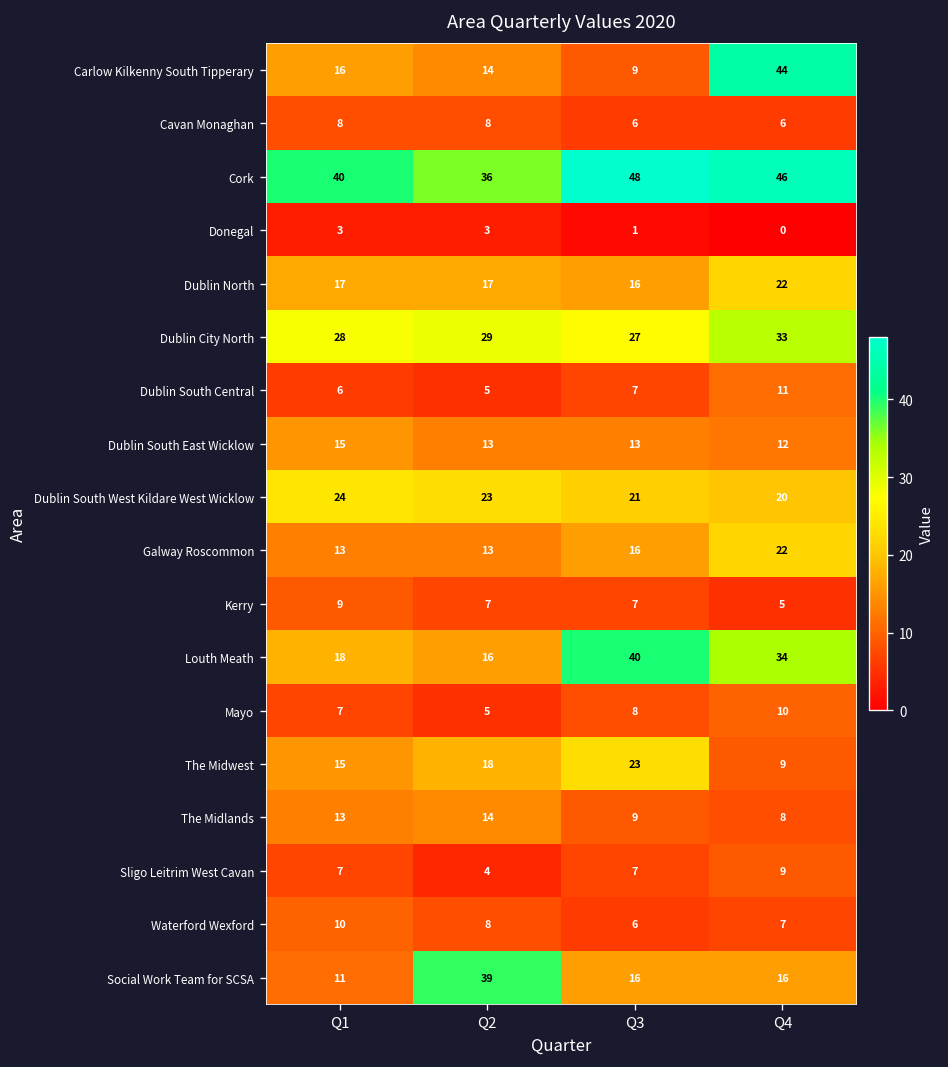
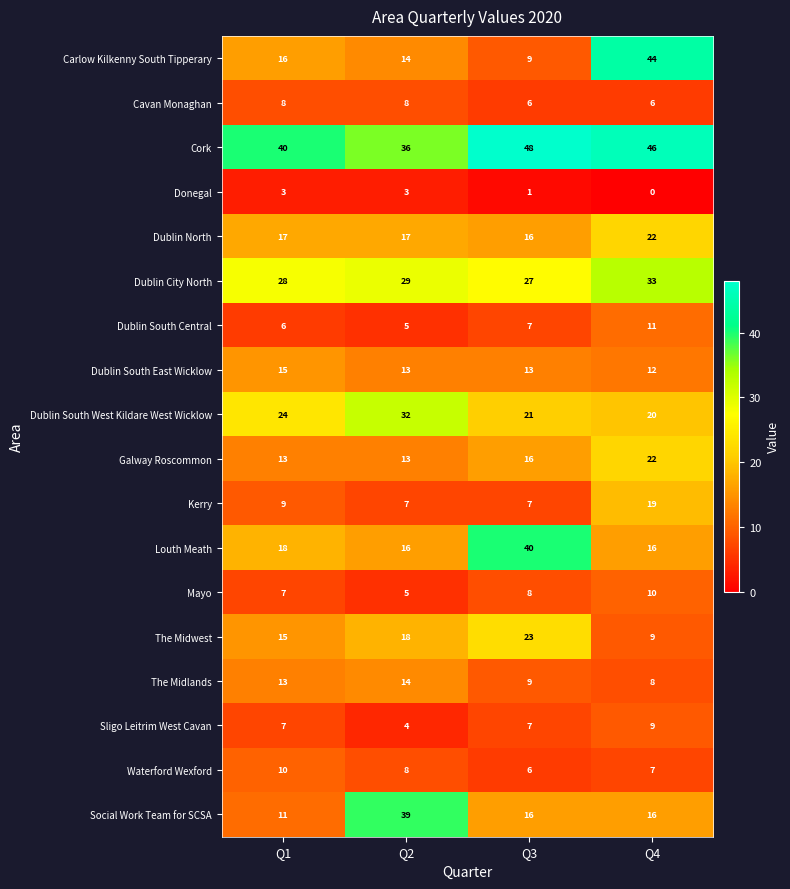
  {
    "Carlow Kilkenny South Tipperary": {
      "Q1": 16,
      "Q2": 14,
      "Q3": 9,
      "Q4": 44
    },
    "Cavan Monaghan": {
      "Q1": 8,
      "Q2": 8,
      "Q3": 6,
      "Q4": 6
    },
    "Cork": {
      "Q1": 40,
      "Q2": 36,
      "Q3": 48,
      "Q4": 46
    },
    "Donegal": {
      "Q1": 3,
      "Q2": 3,
      "Q3": 1,
      "Q4": 0
    },
    "Dublin North": {
      "Q1": 17,
      "Q2": 17,
      "Q3": 16,
      "Q4": 22
    },
    "Dublin City North": {
      "Q1": 28,
      "Q2": 29,
      "Q3": 27,
      "Q4": 33
    },
    "Dublin South Central": {
      "Q1": 6,
      "Q2": 5,
      "Q3": 7,
      "Q4": 11
    },
    "Dublin South East Wicklow": {
      "Q1": 15,
      "Q2": 13,
      "Q3": 13,
      "Q4": 12
    },
    "Dublin South West Kildare West Wicklow": {
      "Q1": 24,
-     "Q2": 23,
+     "Q2": 32,
      "Q3": 21,
      "Q4": 20
    },
    "Galway Roscommon": {
      "Q1": 13,
      "Q2": 13,
      "Q3": 16,
      "Q4": 22
    },
    "Kerry": {
      "Q1": 9,
      "Q2": 7,
      "Q3": 7,
-     "Q4": 5
+     "Q4": 19
    },
    "Louth Meath": {
      "Q1": 18,
      "Q2": 16,
      "Q3": 40,
-     "Q4": 34
+     "Q4": 16
    },
    "Mayo": {
      "Q1": 7,
      "Q2": 5,
      "Q3": 8,
      "Q4": 10
    },
    "The Midwest": {
      "Q1": 15,
      "Q2": 18,
      "Q3": 23,
      "Q4": 9
    },
    "The Midlands": {
      "Q1": 13,
      "Q2": 14,
      "Q3": 9,
      "Q4": 8
    },
    "Sligo Leitrim West Cavan": {
      "Q1": 7,
      "Q2": 4,
      "Q3": 7,
      "Q4": 9
    },
    "Waterford Wexford": {
      "Q1": 10,
      "Q2": 8,
      "Q3": 6,
      "Q4": 7
    },
    "Social Work Team for SCSA": {
      "Q1": 11,
      "Q2": 39,
      "Q3": 16,
      "Q4": 16
    }
  }
